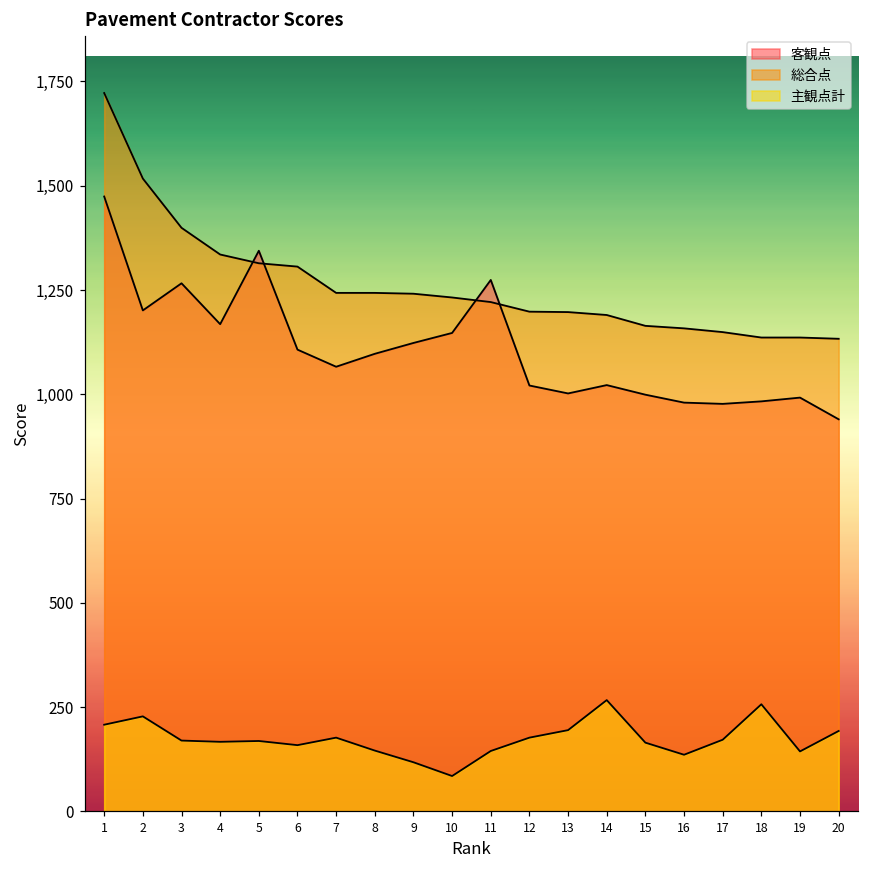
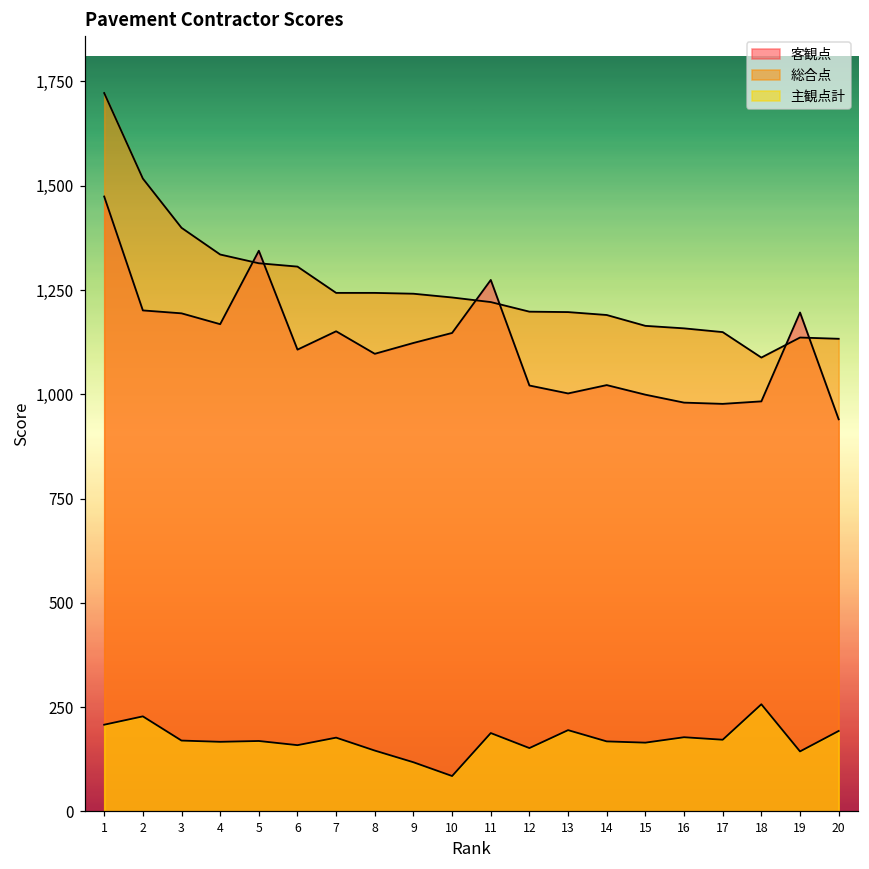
  {
    "客観点": {
      "1": "1,470",
      "2": "1,200",
-     "3": "1,270",
+     "3": "1,190",
      "4": "1,170",
      "5": "1,340",
      "6": "1,110",
-     "7": "1,070",
+     "7": "1,150",
      "8": "1,100",
      "9": "1,120",
      "10": "1,150",
      "11": "1,270",
      "12": "1,020",
      "13": "1,000",
      "14": "1,020",
      "15": "1,000",
      "16": "980",
      "17": "980",
      "18": "980",
-     "19": "990",
+     "19": "1,200",
      "20": "940"
    },
    "総合点": {
      "1": "1,720",
      "2": "1,520",
      "3": "1,400",
      "4": "1,340",
      "5": "1,310",
      "6": "1,310",
      "7": "1,240",
      "8": "1,240",
      "9": "1,240",
      "10": "1,230",
      "11": "1,220",
      "12": "1,200",
      "13": "1,200",
      "14": "1,190",
      "15": "1,160",
      "16": "1,160",
      "17": "1,150",
-     "18": "1,140",
+     "18": "1,090",
      "19": "1,140",
      "20": "1,130"
    },
    "主観点計": {
      "1": "210",
      "2": "230",
      "3": "170",
      "4": "170",
      "5": "170",
      "6": "160",
      "7": "180",
      "8": "150",
      "9": "120",
      "10": "90",
-     "11": "150",
-     "12": "180",
+     "11": "190",
+     "12": "150",
      "13": "200",
-     "14": "270",
+     "14": "170",
      "15": "170",
-     "16": "140",
+     "16": "180",
      "17": "170",
      "18": "260",
      "19": "140",
      "20": "190"
    }
  }
